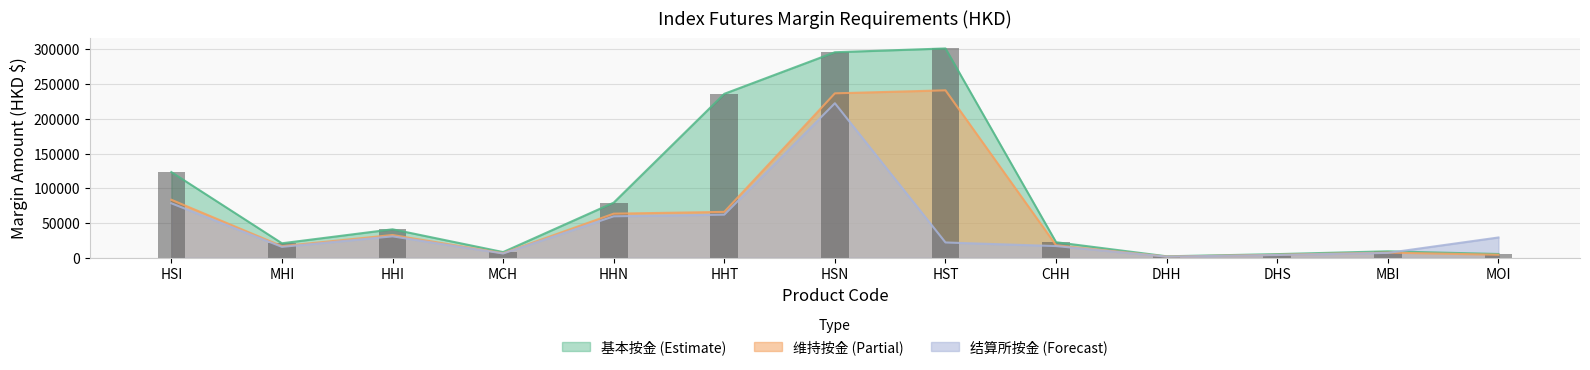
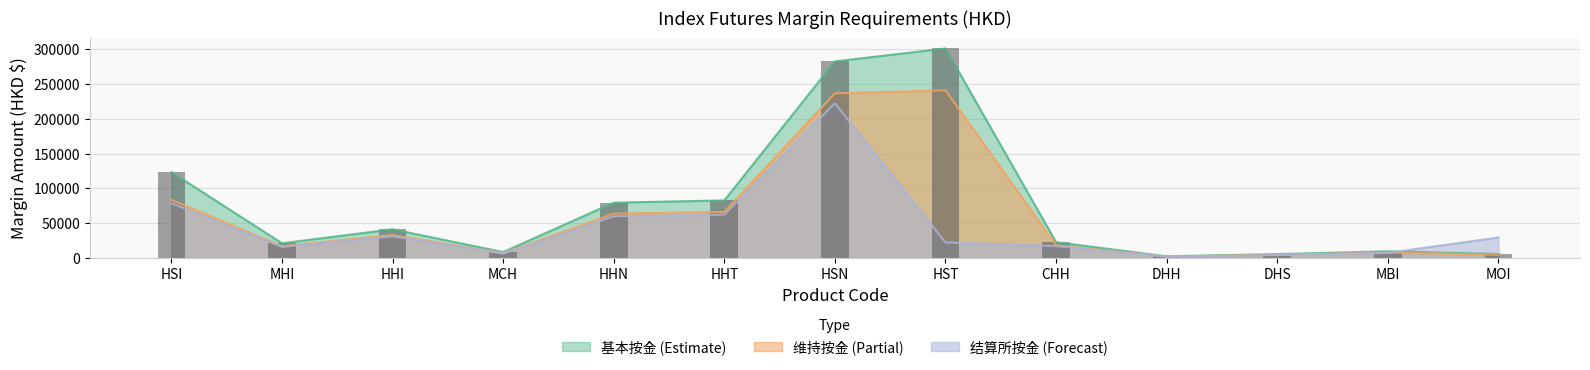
  {
    "基本按金 (Estimate)": {
      "HSI": 120000,
      "MHI": 20000,
      "HHI": 40000,
      "MCH": 10000,
      "HHN": 80000,
-     "HHT": 240000,
-     "HSN": 300000,
+     "HHT": 80000,
+     "HSN": 280000,
      "HST": 300000,
      "CHH": 20000,
      "DHS": 10000,
      "MBI": 10000,
      "MOI": 10000
    },
    "结算所按金 (Forecast)": {
      "HSI": 80000,
      "HHN": 60000,
      "HHT": 60000,
      "HSN": 220000,
      "HST": 20000,
      "MOI": 30000
    }
  }
